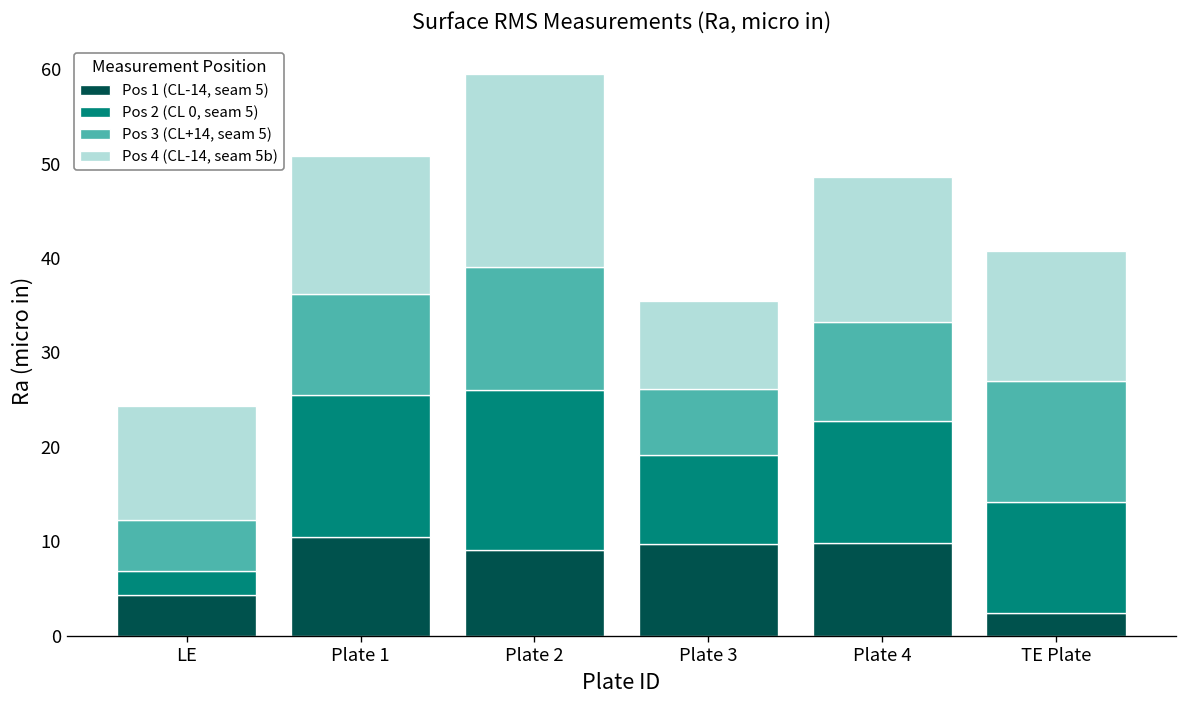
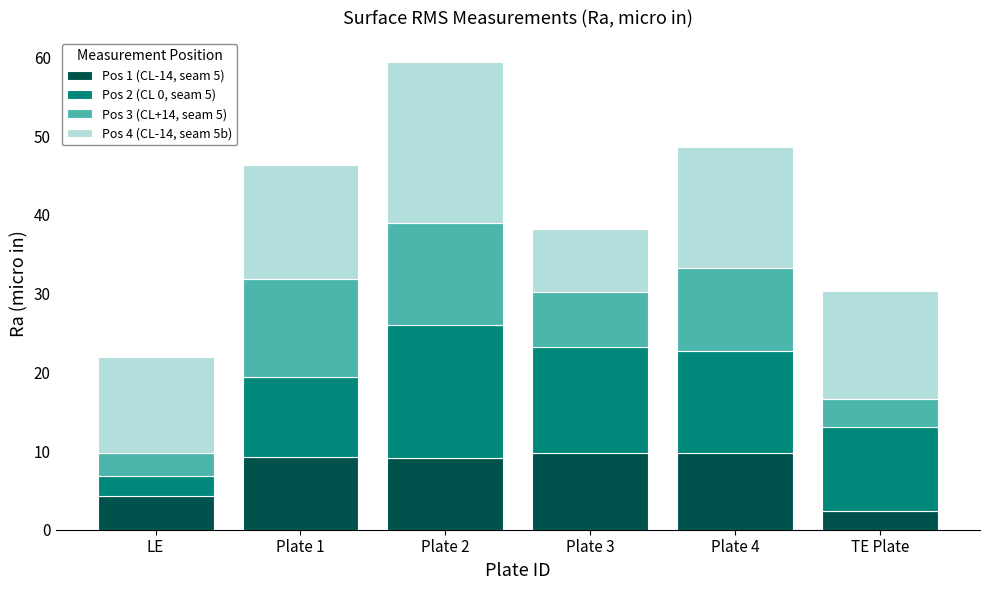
  {
    "Pos 1 (CL-14, seam 5)": {
      "LE": 4,
-     "Plate 1": 10,
+     "Plate 1": 9,
      "Plate 2": 9,
      "Plate 3": 10,
      "Plate 4": 10,
      "TE Plate": 2
    },
    "Pos 2 (CL 0, seam 5)": {
      "LE": 3,
-     "Plate 1": 15,
+     "Plate 1": 10,
      "Plate 2": 17,
-     "Plate 3": 9,
+     "Plate 3": 14,
      "Plate 4": 13,
-     "TE Plate": 12
+     "TE Plate": 11
    },
    "Pos 3 (CL+14, seam 5)": {
-     "LE": 5,
-     "Plate 1": 11,
+     "LE": 3,
+     "Plate 1": 12,
      "Plate 2": 13,
      "Plate 3": 7,
      "Plate 4": 11,
-     "TE Plate": 13
+     "TE Plate": 4
    },
    "Pos 4 (CL-14, seam 5b)": {
      "LE": 12,
      "Plate 1": 15,
      "Plate 2": 21,
-     "Plate 3": 9,
+     "Plate 3": 8,
      "Plate 4": 15,
      "TE Plate": 14
    }
  }
